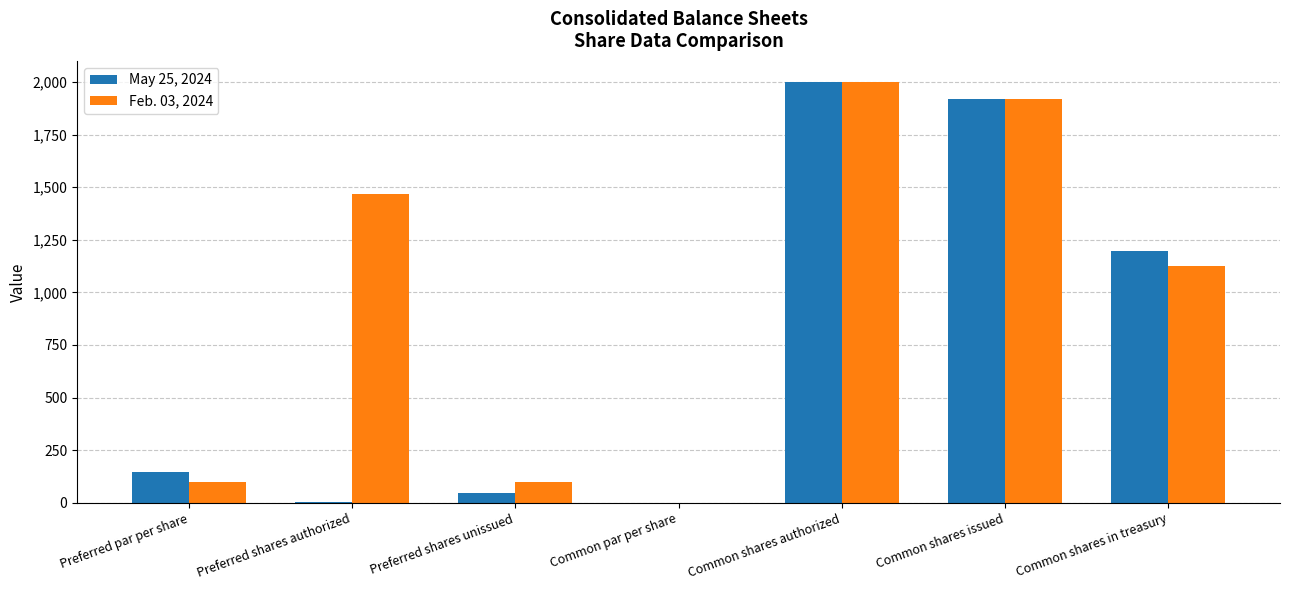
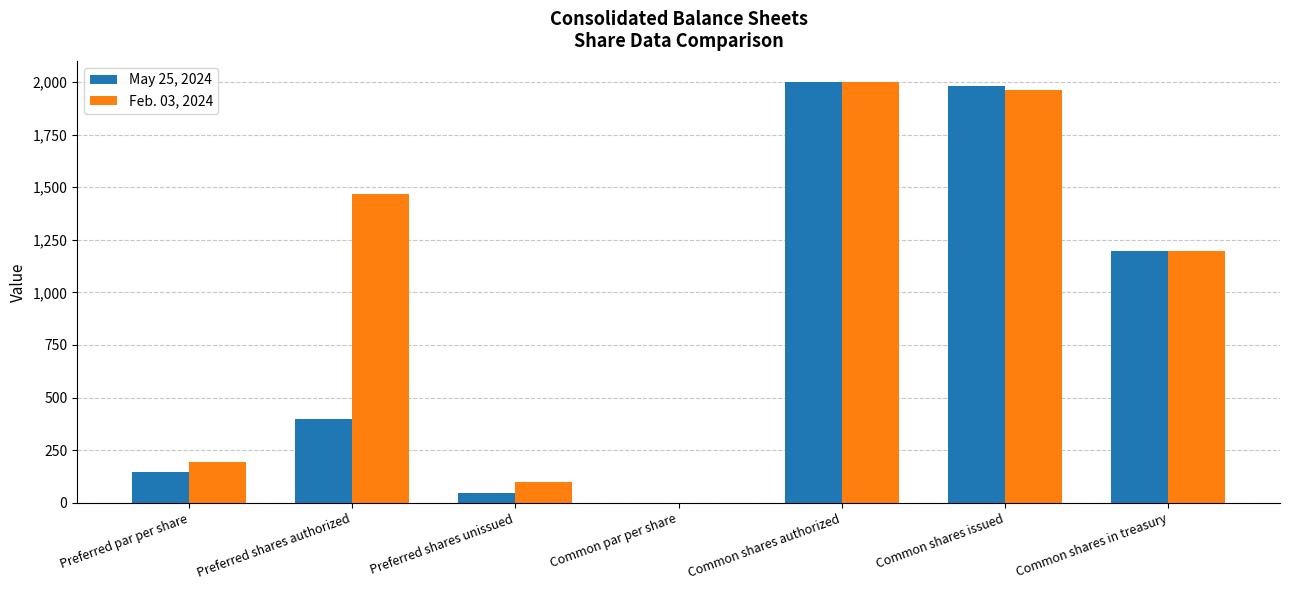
  {
    "May 25, 2024": {
      "Preferred par per share": "150",
-     "Preferred shares authorized": "10",
+     "Preferred shares authorized": "400",
      "Preferred shares unissued": "50",
      "Common shares authorized": "2,000",
-     "Common shares issued": "1,920",
+     "Common shares issued": "1,980",
      "Common shares in treasury": "1,200"
    },
    "Feb. 03, 2024": {
-     "Preferred par per share": "100",
+     "Preferred par per share": "200",
      "Preferred shares authorized": "1,470",
      "Preferred shares unissued": "100",
      "Common shares authorized": "2,000",
-     "Common shares issued": "1,920",
-     "Common shares in treasury": "1,130"
+     "Common shares issued": "1,960",
+     "Common shares in treasury": "1,200"
    }
  }
